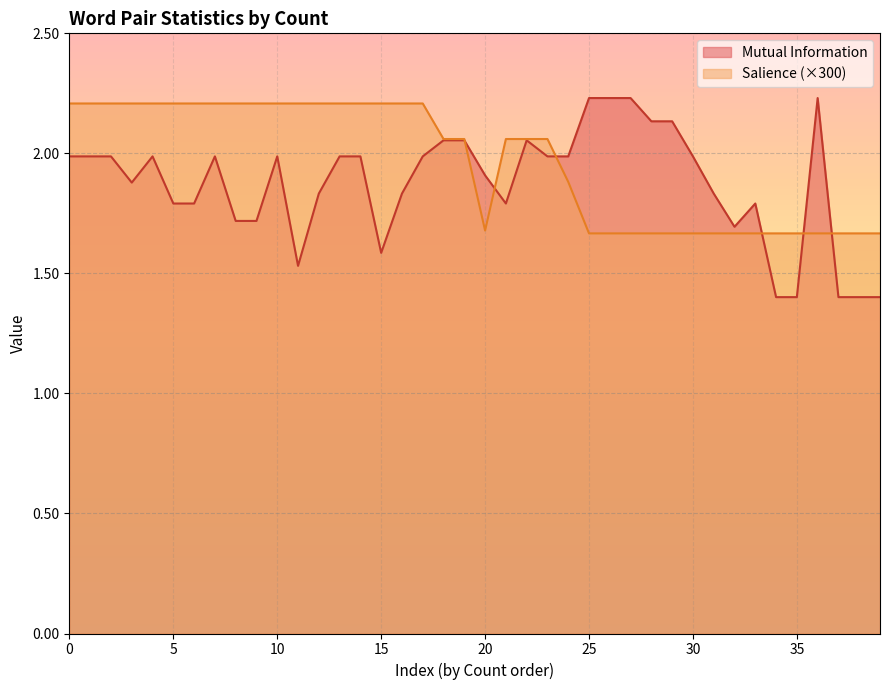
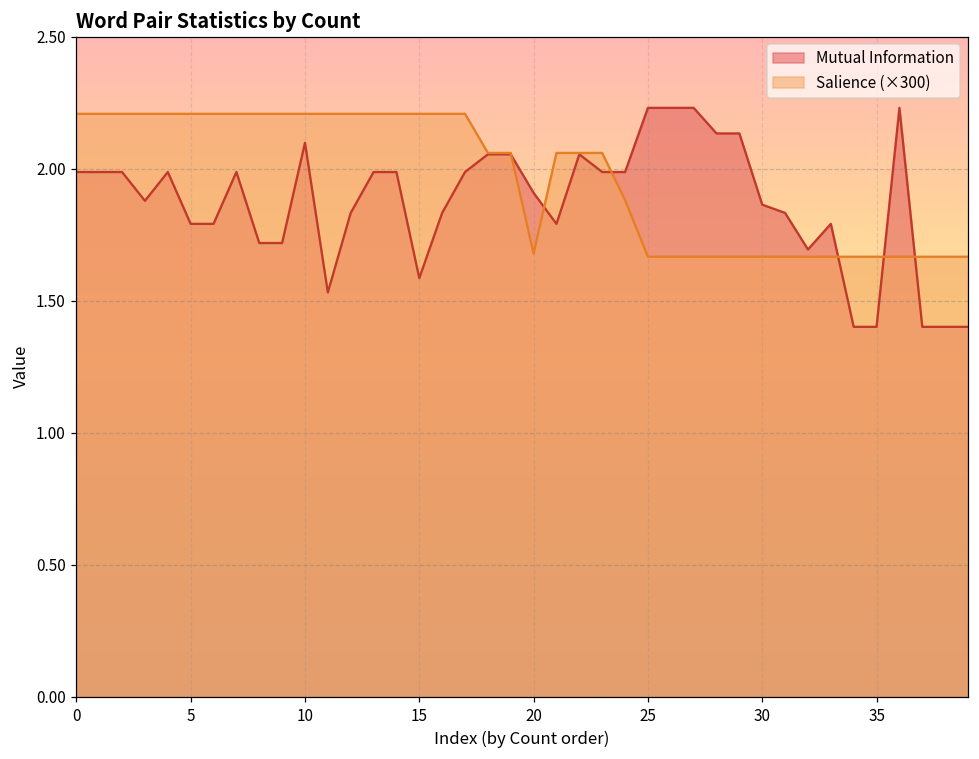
  {
    "Mutual Information": {
      "0": 1.99,
      "5": 1.79,
-     "10": 1.99,
+     "10": 2.10,
      "15": 1.59,
      "20": 1.91,
      "25": 2.23,
-     "30": 1.99,
+     "30": 1.86,
      "35": 1.40
    },
    "Salience (×300)": {
      "0": 2.21,
      "5": 2.21,
      "10": 2.21,
      "15": 2.21,
      "20": 1.68,
      "25": 1.67,
      "30": 1.67,
      "35": 1.67
    }
  }
